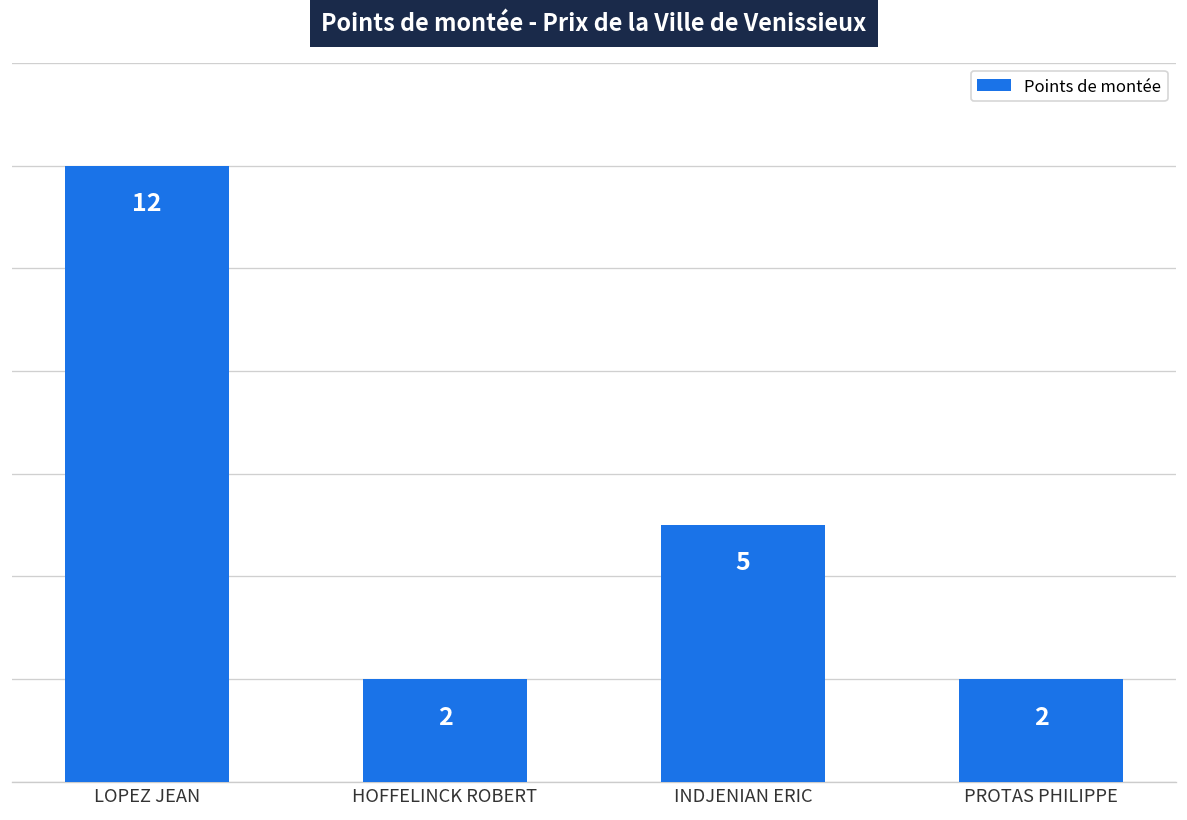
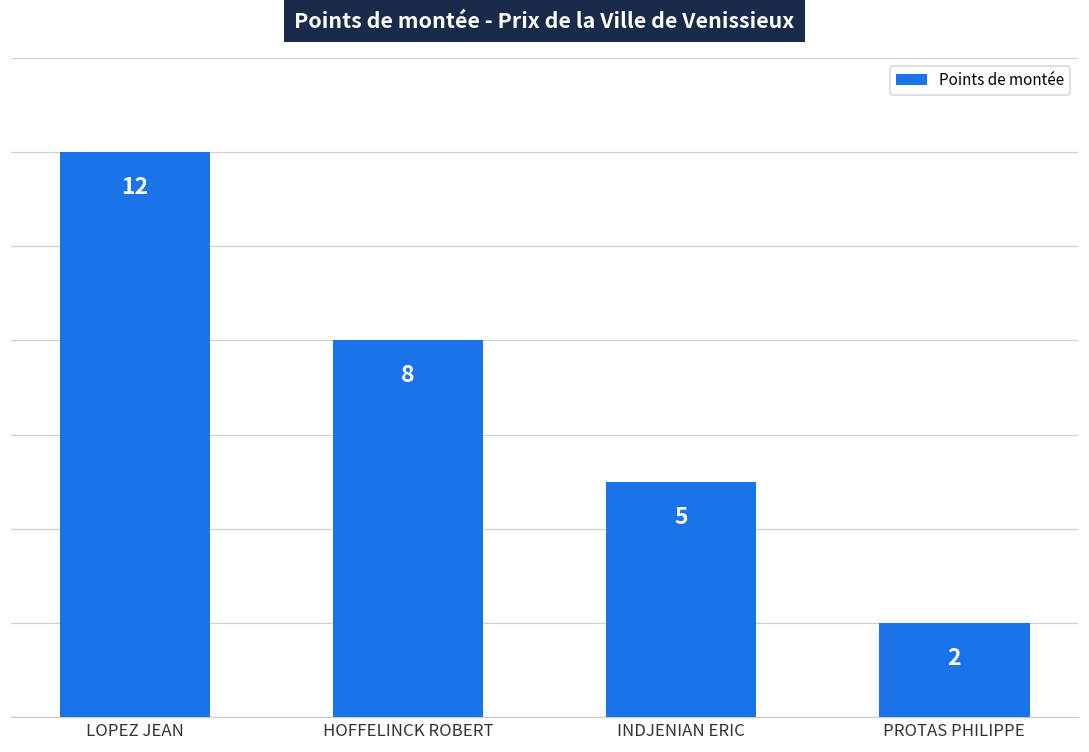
  {
    "LOPEZ JEAN": 12,
-   "HOFFELINCK ROBERT": 2,
+   "HOFFELINCK ROBERT": 8,
    "INDJENIAN ERIC": 5,
    "PROTAS PHILIPPE": 2
  }
